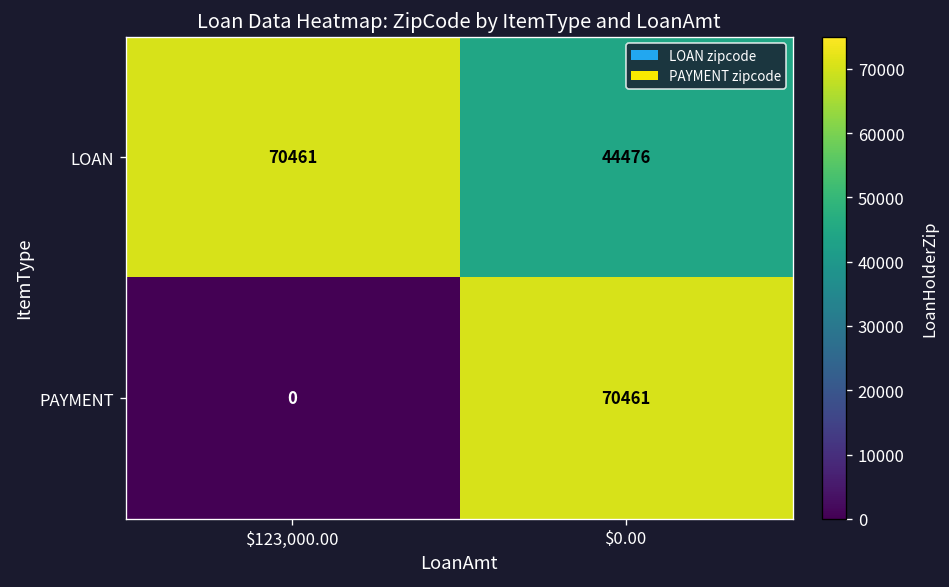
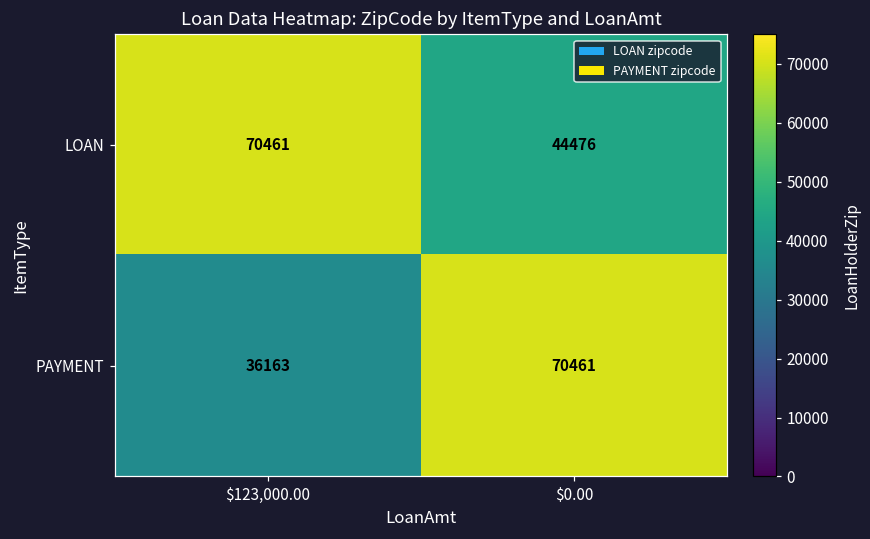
  {
    "LOAN": {
      "$123,000.00": 70461,
      "$0.00": 44476
    },
    "PAYMENT": {
-     "$123,000.00": 0,
+     "$123,000.00": 36163,
      "$0.00": 70461
    }
  }
